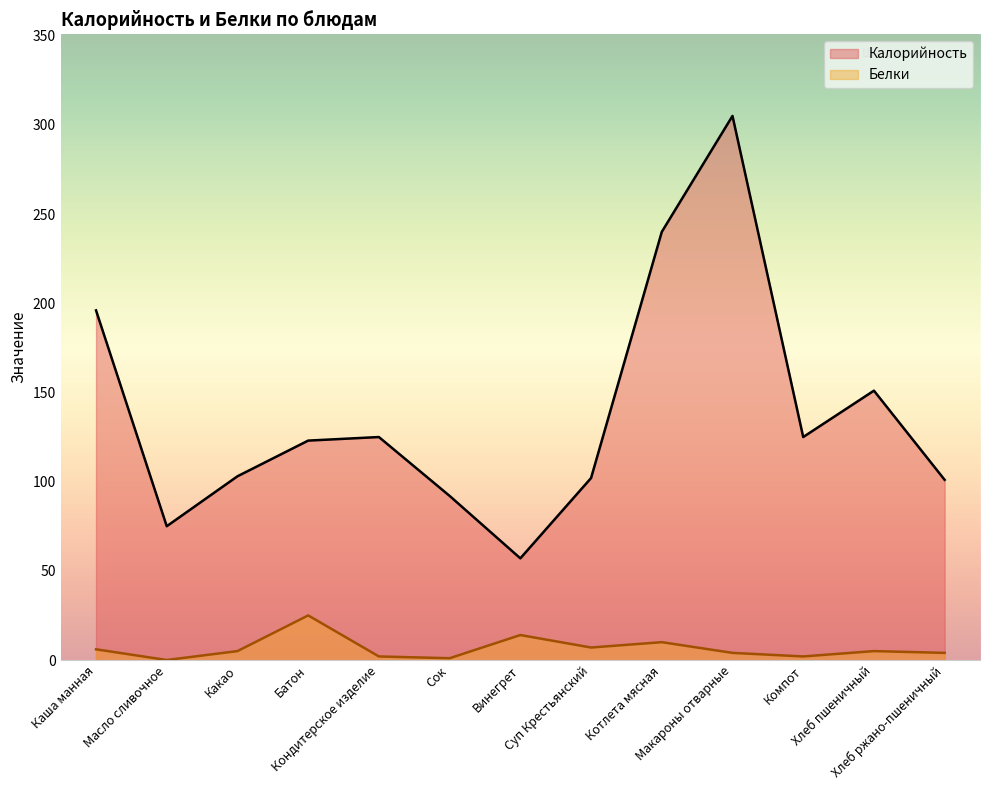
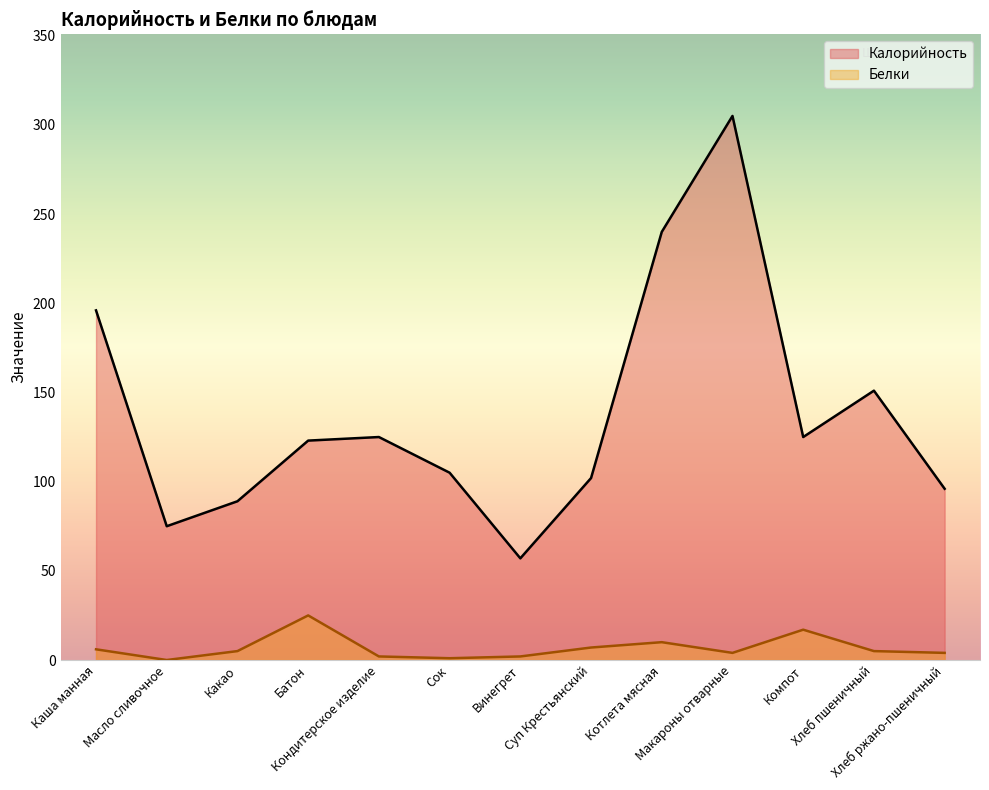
  {
    "Калорийность": {
      "Каша манная": 196,
      "Масло сливочное": 75,
-     "Какао": 103,
+     "Какао": 89,
      "Батон": 123,
      "Кондитерское изделие": 125,
-     "Сок": 92,
+     "Сок": 105,
      "Винегрет": 57,
      "Суп Крестьянский": 102,
      "Котлета мясная": 240,
      "Макароны отварные": 305,
      "Компот": 125,
      "Хлеб пшеничный": 151,
-     "Хлеб ржано-пшеничный": 101
+     "Хлеб ржано-пшеничный": 96
    },
    "Белки": {
      "Каша манная": 6,
      "Масло сливочное": 0,
      "Какао": 5,
      "Батон": 25,
      "Кондитерское изделие": 2,
      "Сок": 1,
-     "Винегрет": 14,
+     "Винегрет": 2,
      "Суп Крестьянский": 7,
      "Котлета мясная": 10,
      "Макароны отварные": 4,
-     "Компот": 2,
+     "Компот": 17,
      "Хлеб пшеничный": 5,
      "Хлеб ржано-пшеничный": 4
    }
  }
